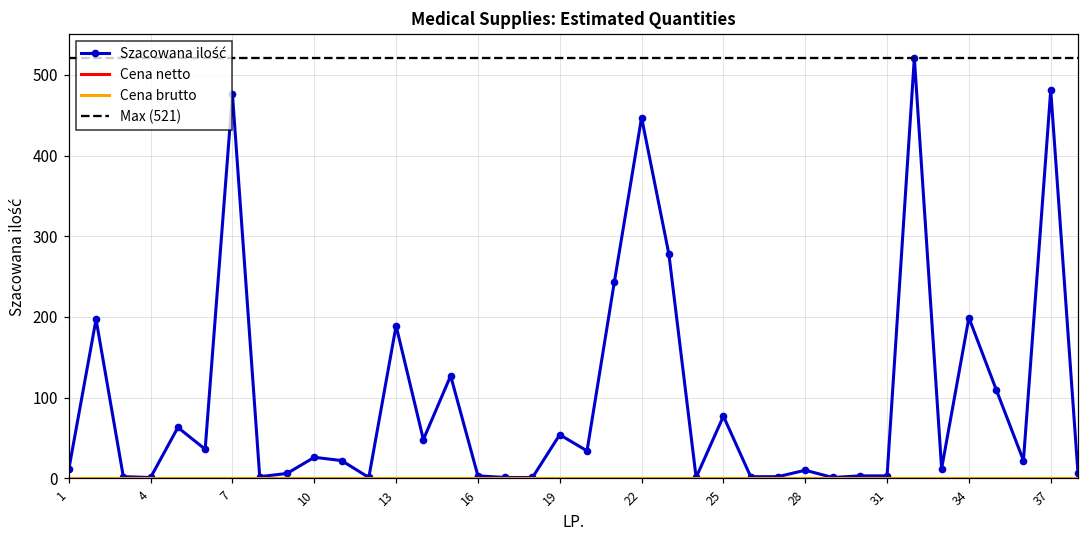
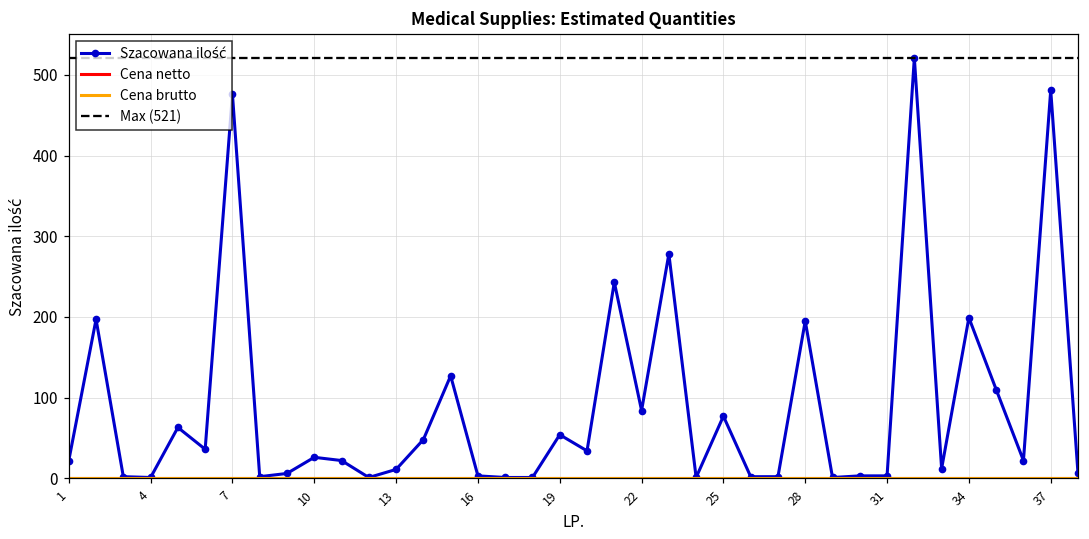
  {
    "Szacowana ilość": {
-     "1": 10,
+     "1": 20,
      "7": 480,
      "10": 30,
-     "13": 190,
+     "13": 10,
      "19": 50,
-     "22": 450,
+     "22": 80,
      "25": 80,
-     "28": 10,
+     "28": 200,
      "34": 200,
      "37": 480
    },
    "Cena brutto": {
      "1": 0,
      "7": 0,
      "10": 0,
      "13": 0,
      "19": 0,
      "22": 0,
      "25": 0,
      "28": 0,
      "34": 0,
      "37": 0
    }
  }
